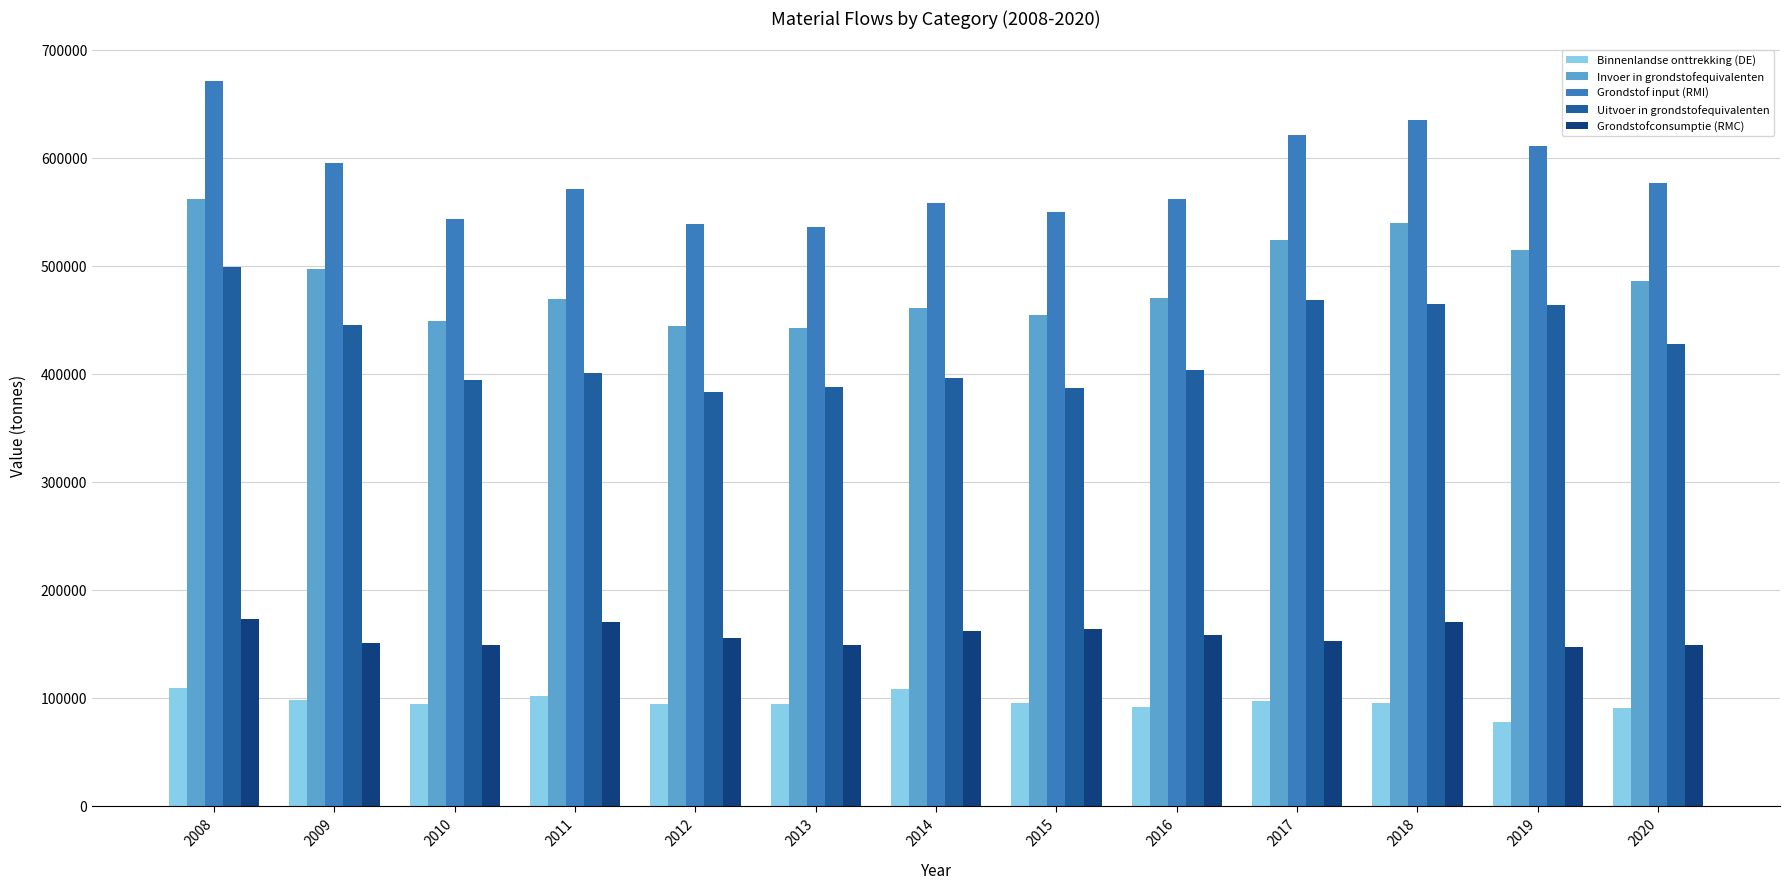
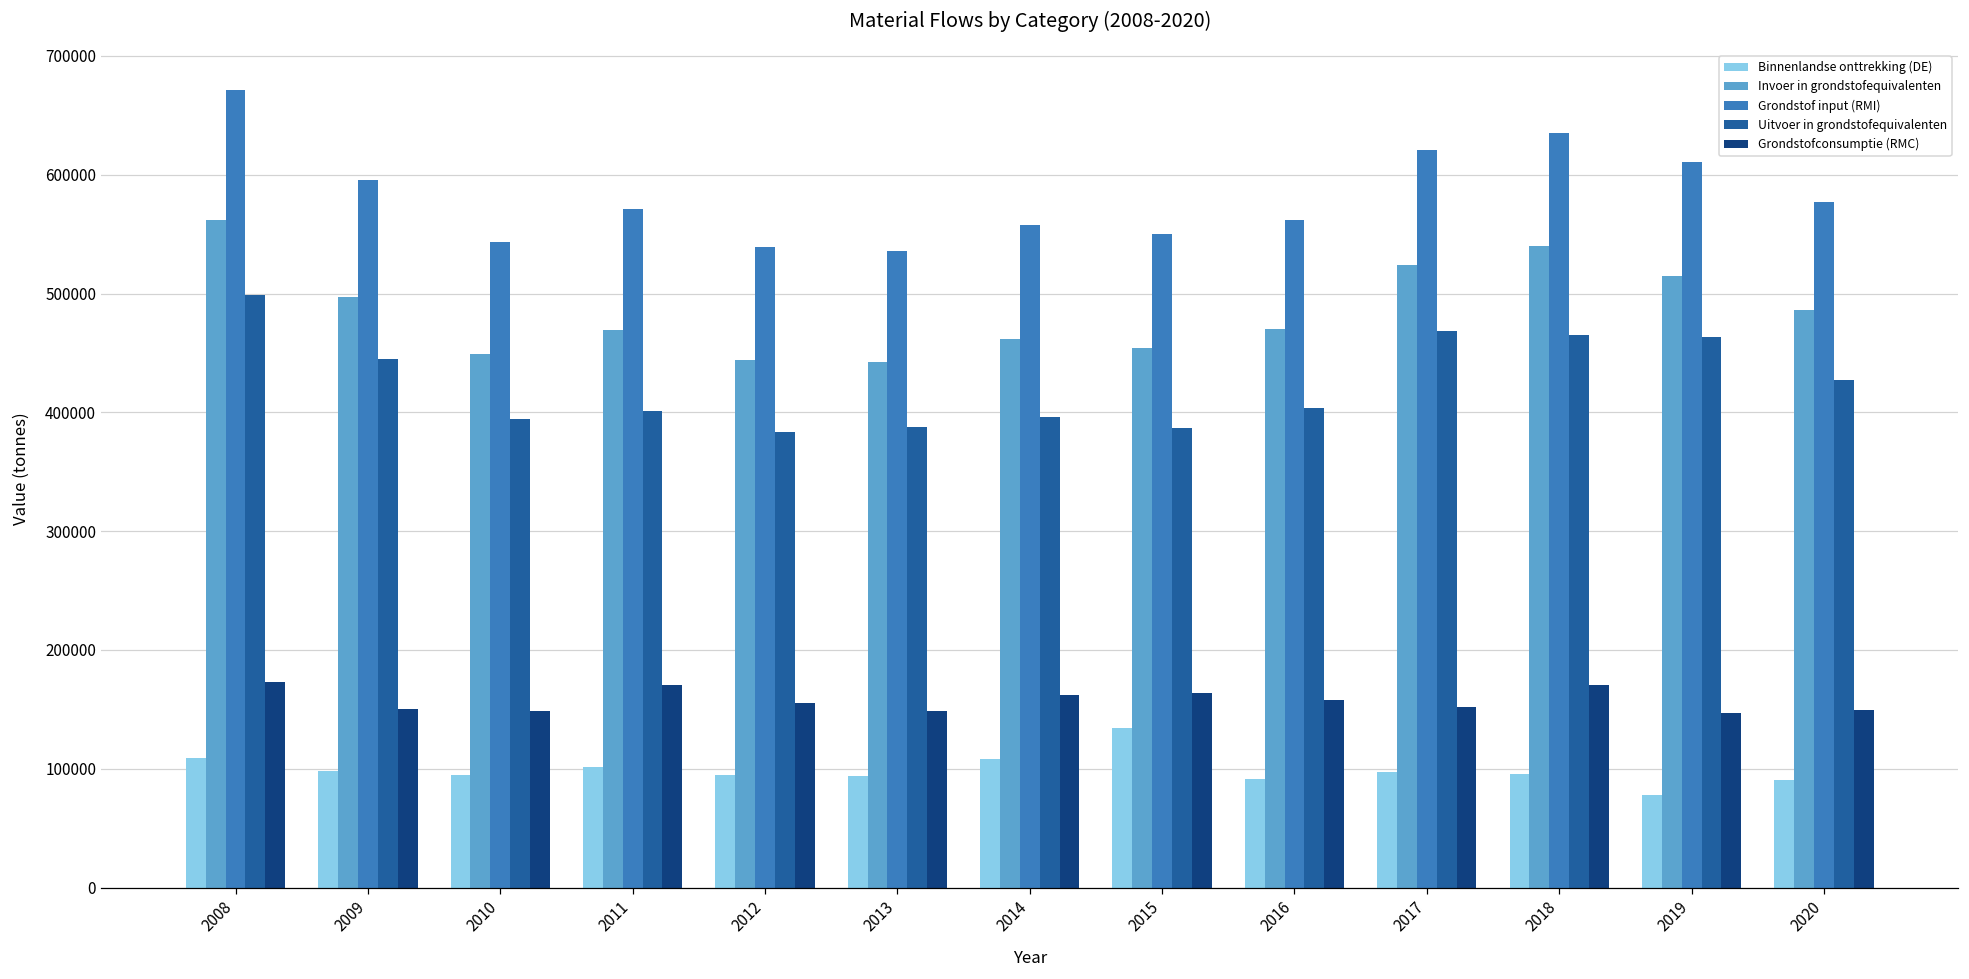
  {
    "Binnenlandse onttrekking (DE)": {
      "2008": 109000,
      "2009": 98000,
      "2010": 94000,
      "2011": 101000,
      "2012": 95000,
      "2013": 94000,
      "2014": 108000,
-     "2015": 96000,
+     "2015": 134000,
      "2016": 92000,
      "2017": 97000,
      "2018": 96000,
      "2019": 78000,
      "2020": 91000
    }
  }
